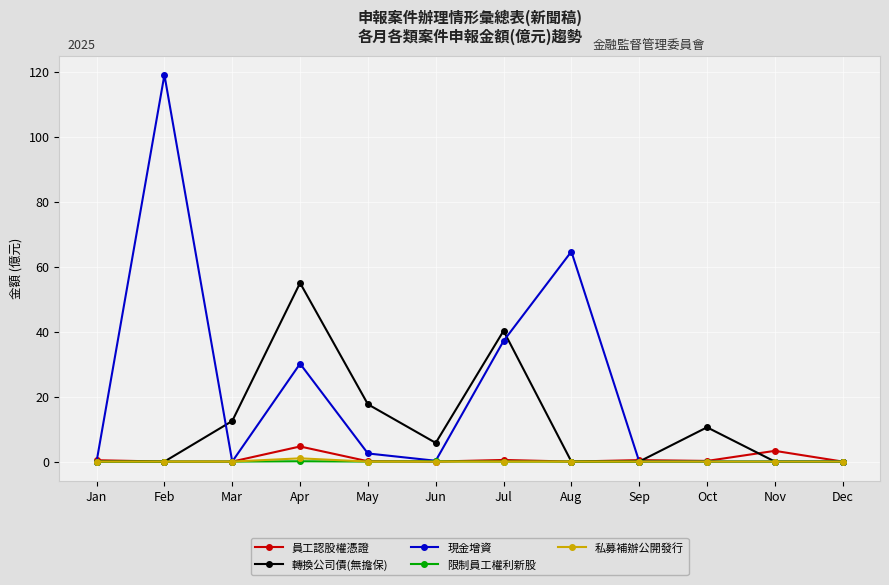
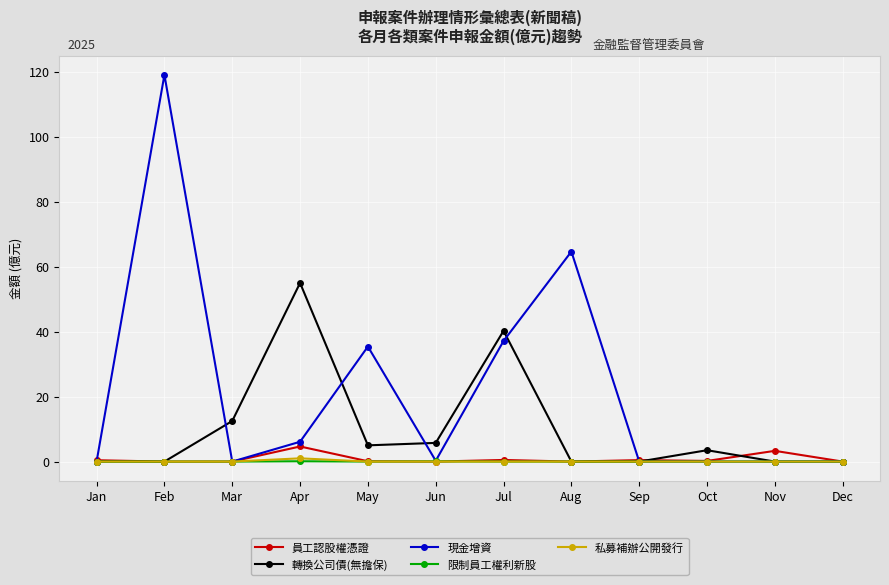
  {
    "員工認股權憑證": {
      "Apr": 5,
      "Nov": 3
    },
    "轉換公司債(無擔保)": {
      "Mar": 12,
      "Apr": 55,
-     "May": 18,
+     "May": 5,
      "Jun": 6,
      "Jul": 40,
-     "Oct": 11
+     "Oct": 4
    },
    "現金增資": {
      "Feb": 119,
-     "Apr": 30,
-     "May": 3,
+     "Apr": 6,
+     "May": 35,
      "Jul": 37,
      "Aug": 65
    },
    "限制員工權利新股": {
      "Apr": 0
    },
    "私募補辦公開發行": {
      "Apr": 1
    }
  }
